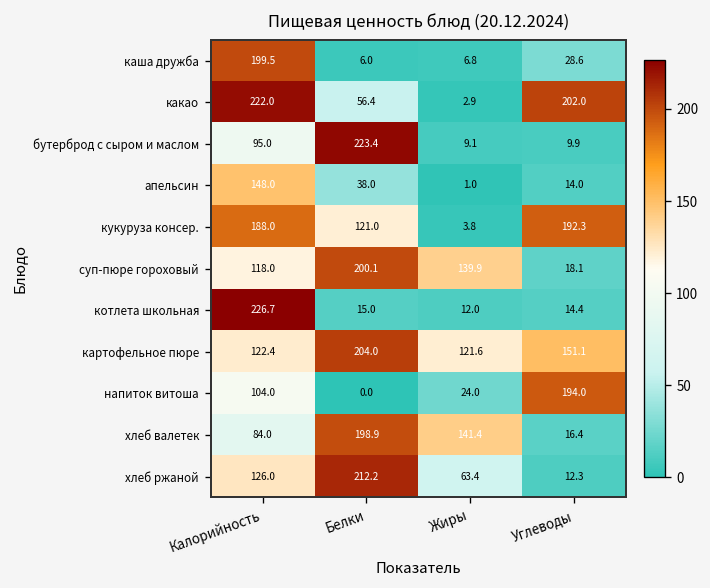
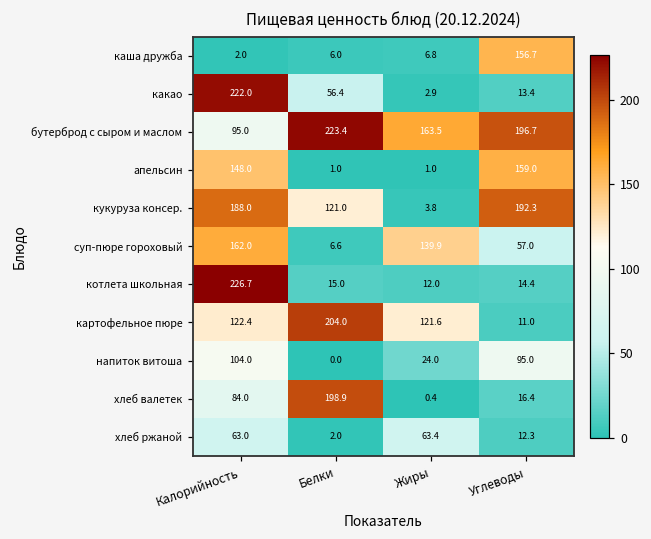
  {
    "каша дружба": {
-     "Калорийность": 199.5,
+     "Калорийность": 2.0,
      "Белки": 6.0,
      "Жиры": 6.8,
-     "Углеводы": 28.6
+     "Углеводы": 156.7
    },
    "какао": {
      "Калорийность": 222.0,
      "Белки": 56.4,
      "Жиры": 2.9,
-     "Углеводы": 202.0
+     "Углеводы": 13.4
    },
    "бутерброд с сыром и маслом": {
      "Калорийность": 95.0,
      "Белки": 223.4,
-     "Жиры": 9.1,
-     "Углеводы": 9.9
+     "Жиры": 163.5,
+     "Углеводы": 196.7
    },
    "апельсин": {
      "Калорийность": 148.0,
-     "Белки": 38.0,
+     "Белки": 1.0,
      "Жиры": 1.0,
-     "Углеводы": 14.0
+     "Углеводы": 159.0
    },
    "кукуруза консер.": {
      "Калорийность": 188.0,
      "Белки": 121.0,
      "Жиры": 3.8,
      "Углеводы": 192.3
    },
    "суп-пюре гороховый": {
-     "Калорийность": 118.0,
-     "Белки": 200.1,
+     "Калорийность": 162.0,
+     "Белки": 6.6,
      "Жиры": 139.9,
-     "Углеводы": 18.1
+     "Углеводы": 57.0
    },
    "котлета школьная": {
      "Калорийность": 226.7,
      "Белки": 15.0,
      "Жиры": 12.0,
      "Углеводы": 14.4
    },
    "картофельное пюре": {
      "Калорийность": 122.4,
      "Белки": 204.0,
      "Жиры": 121.6,
-     "Углеводы": 151.1
+     "Углеводы": 11.0
    },
    "напиток витоша": {
      "Калорийность": 104.0,
      "Белки": 0.0,
      "Жиры": 24.0,
-     "Углеводы": 194.0
+     "Углеводы": 95.0
    },
    "хлеб валетек": {
      "Калорийность": 84.0,
      "Белки": 198.9,
-     "Жиры": 141.4,
+     "Жиры": 0.4,
      "Углеводы": 16.4
    },
    "хлеб ржаной": {
-     "Калорийность": 126.0,
-     "Белки": 212.2,
+     "Калорийность": 63.0,
+     "Белки": 2.0,
      "Жиры": 63.4,
      "Углеводы": 12.3
    }
  }
